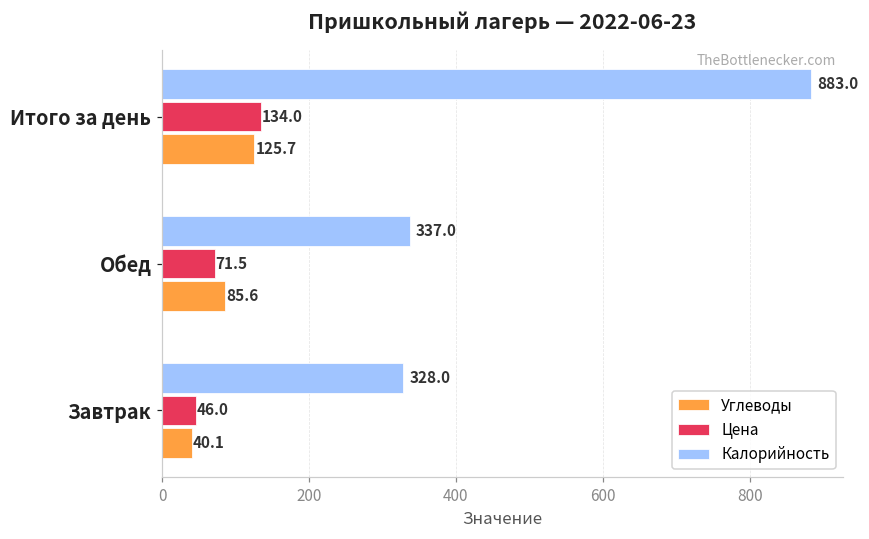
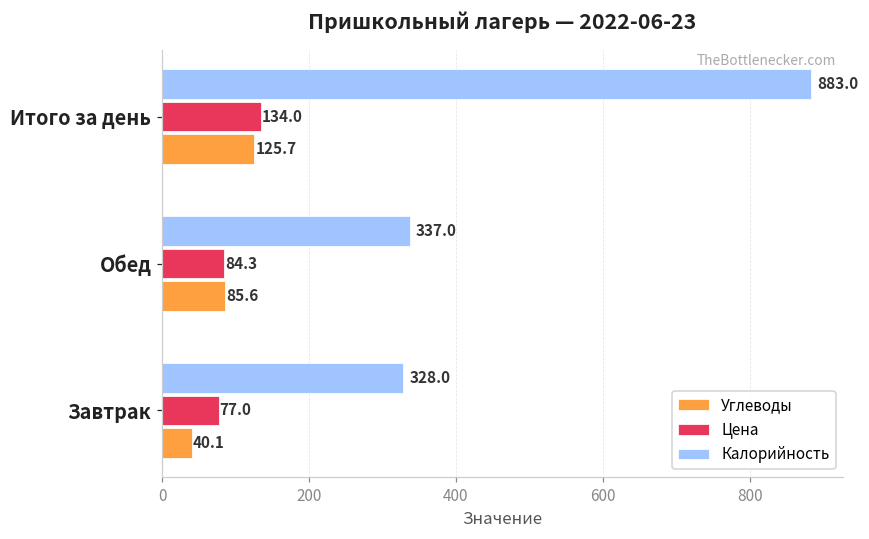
  {
    "Углеводы": {
      "Итого за день": 125.7,
      "Обед": 85.6,
      "Завтрак": 40.1
    },
    "Цена": {
      "Итого за день": 134.0,
-     "Обед": 71.5,
-     "Завтрак": 46.0
+     "Обед": 84.3,
+     "Завтрак": 77.0
    },
    "Калорийность": {
      "Итого за день": 883.0,
      "Обед": 337.0,
      "Завтрак": 328.0
    }
  }
